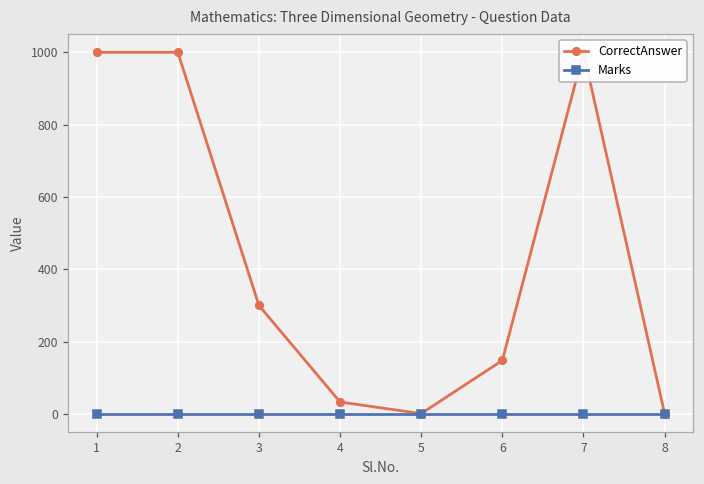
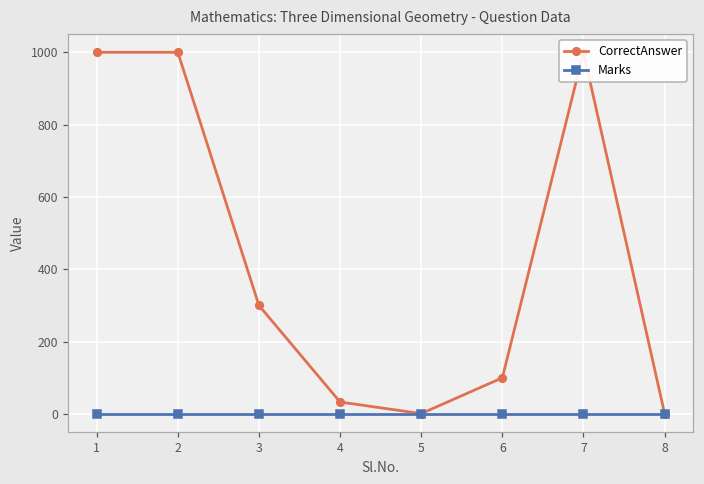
  {
    "CorrectAnswer": {
      "1": 1000,
      "2": 1000,
      "3": 300,
      "4": 30,
-     "6": 150
+     "6": 100
    },
    "Marks": {
      "1": 0,
      "2": 0,
      "3": 0,
      "4": 0,
      "6": 0,
      "7": 0
    }
  }
